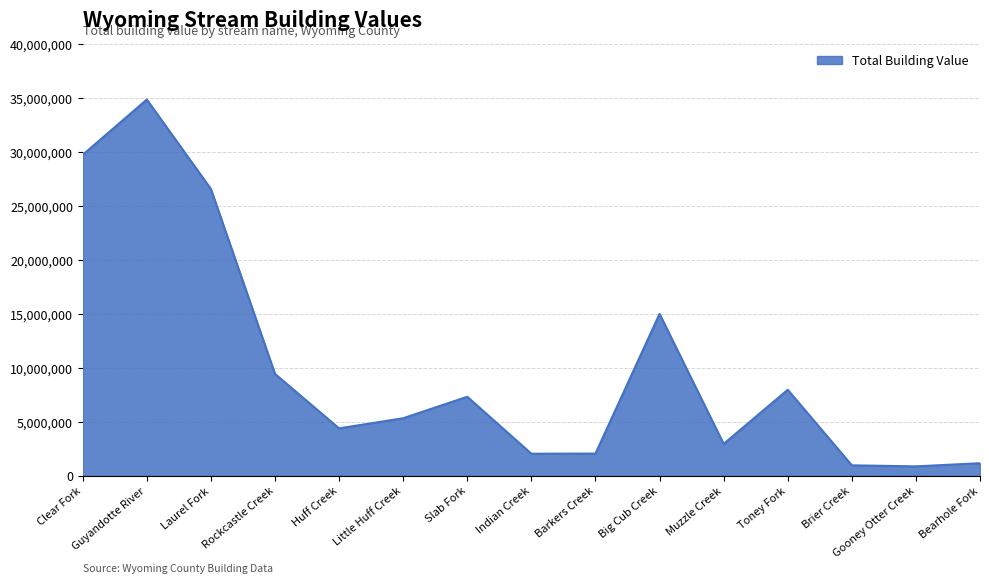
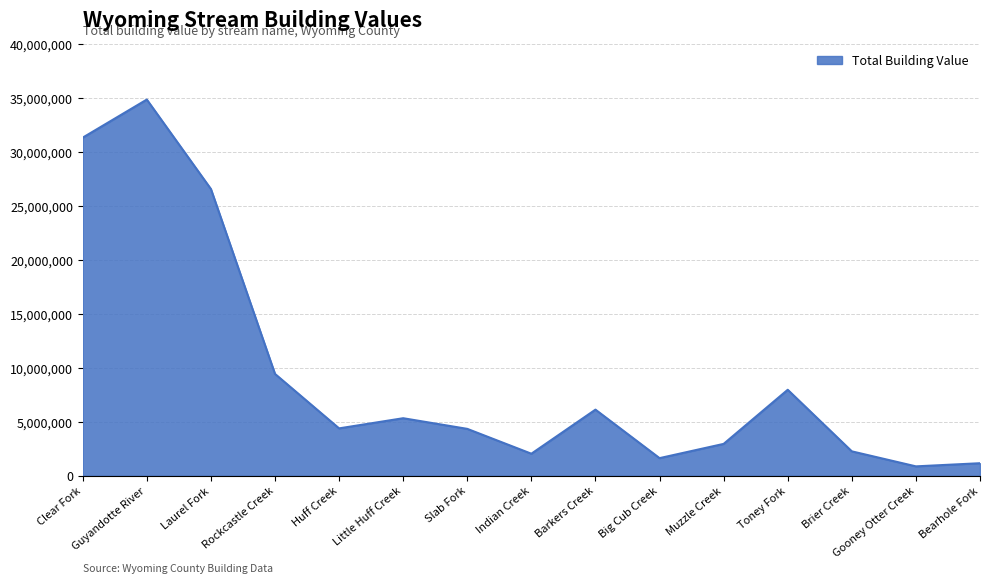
  {
-   "Clear Fork": "29,800,000",
+   "Clear Fork": "31,300,000",
    "Guyandotte River": "34,900,000",
    "Laurel Fork": "26,600,000",
    "Rockcastle Creek": "9,400,000",
    "Huff Creek": "4,400,000",
    "Little Huff Creek": "5,300,000",
-   "Slab Fork": "7,300,000",
+   "Slab Fork": "4,400,000",
    "Indian Creek": "2,000,000",
-   "Barkers Creek": "2,100,000",
-   "Big Cub Creek": "15,000,000",
+   "Barkers Creek": "6,100,000",
+   "Big Cub Creek": "1,600,000",
    "Muzzle Creek": "3,000,000",
    "Toney Fork": "8,000,000",
-   "Brier Creek": "1,000,000",
+   "Brier Creek": "2,300,000",
    "Gooney Otter Creek": "900,000",
    "Bearhole Fork": "1,200,000"
  }
